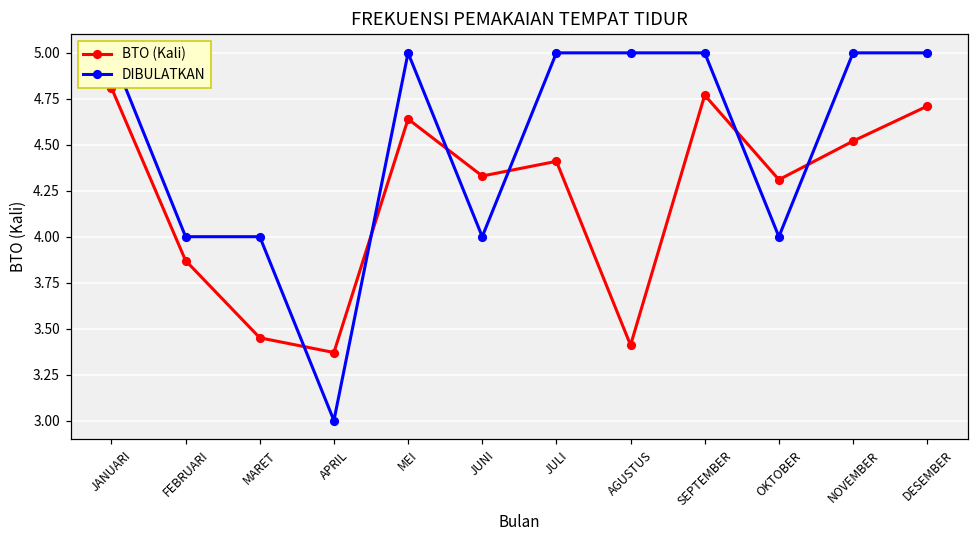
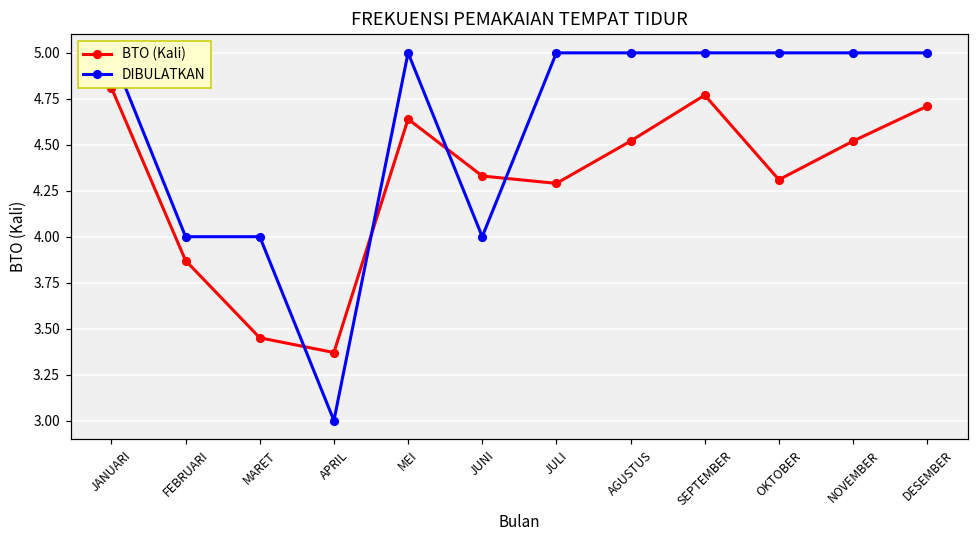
  {
    "BTO (Kali)": {
      "FEBRUARI": 3.87,
      "MARET": 3.45,
      "APRIL": 3.37,
      "MEI": 4.64,
      "JUNI": 4.33,
-     "JULI": 4.41,
-     "AGUSTUS": 3.41,
+     "JULI": 4.29,
+     "AGUSTUS": 4.52,
      "SEPTEMBER": 4.77,
      "OKTOBER": 4.31,
      "NOVEMBER": 4.52,
      "DESEMBER": 4.71
    },
    "DIBULATKAN": {
      "FEBRUARI": 4,
      "MARET": 4,
      "APRIL": 3,
      "MEI": 5,
      "JUNI": 4,
      "JULI": 5,
      "AGUSTUS": 5,
      "SEPTEMBER": 5,
-     "OKTOBER": 4,
+     "OKTOBER": 5,
      "NOVEMBER": 5,
      "DESEMBER": 5
    }
  }
